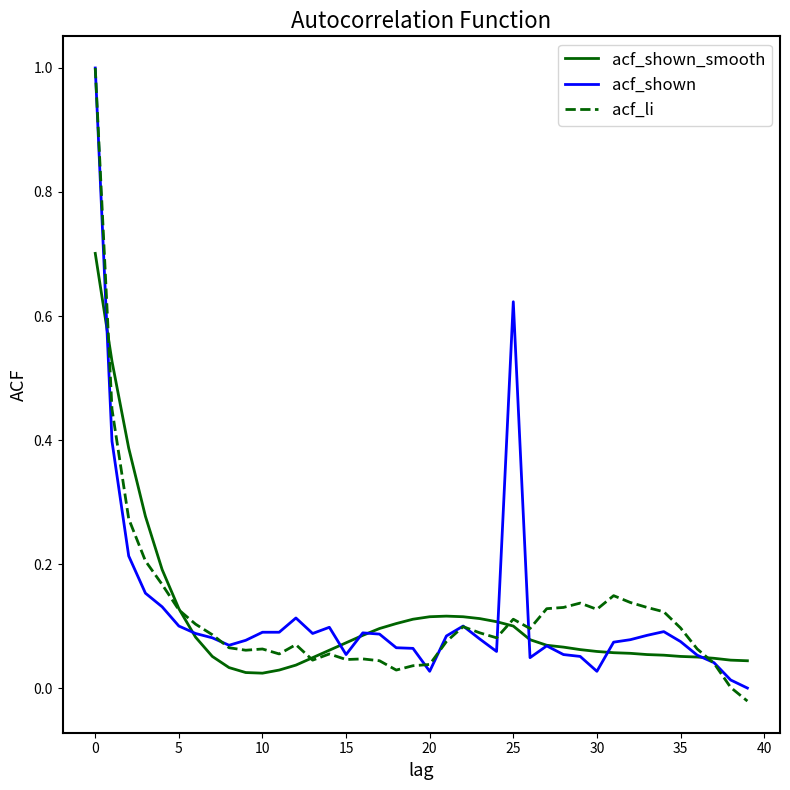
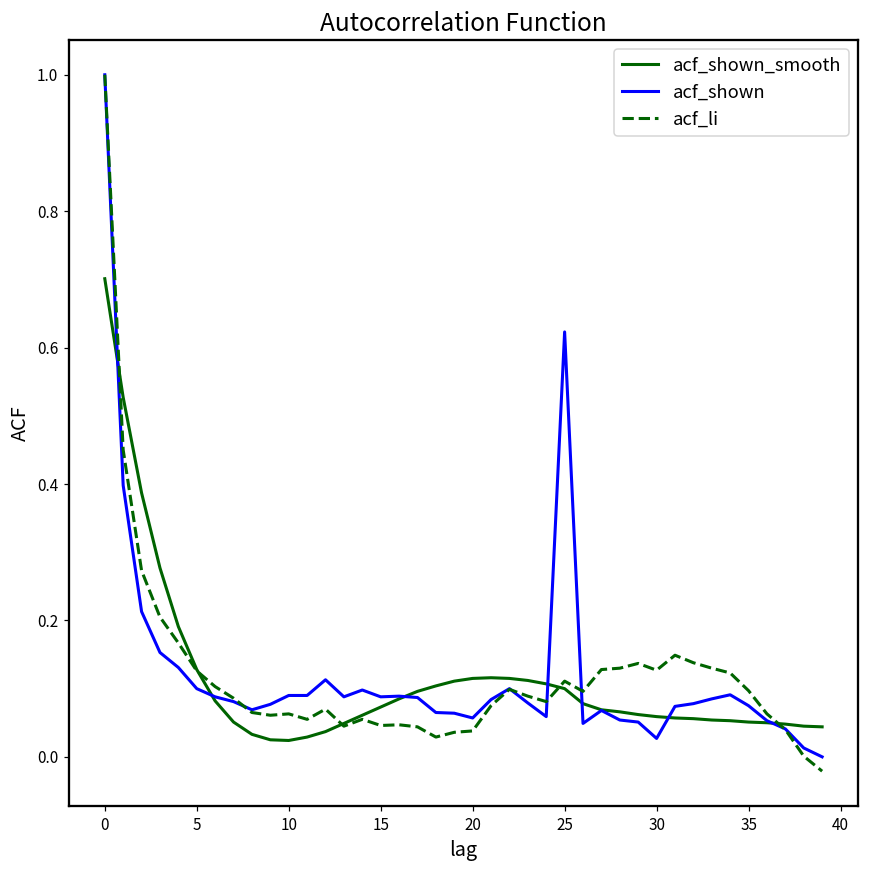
  {
    "acf_shown": {
      "5": 0.10,
      "10": 0.09,
-     "15": 0.05,
-     "20": 0.03,
+     "15": 0.09,
+     "20": 0.06,
      "25": 0.62,
      "30": 0.03,
      "35": 0.08
    }
  }
